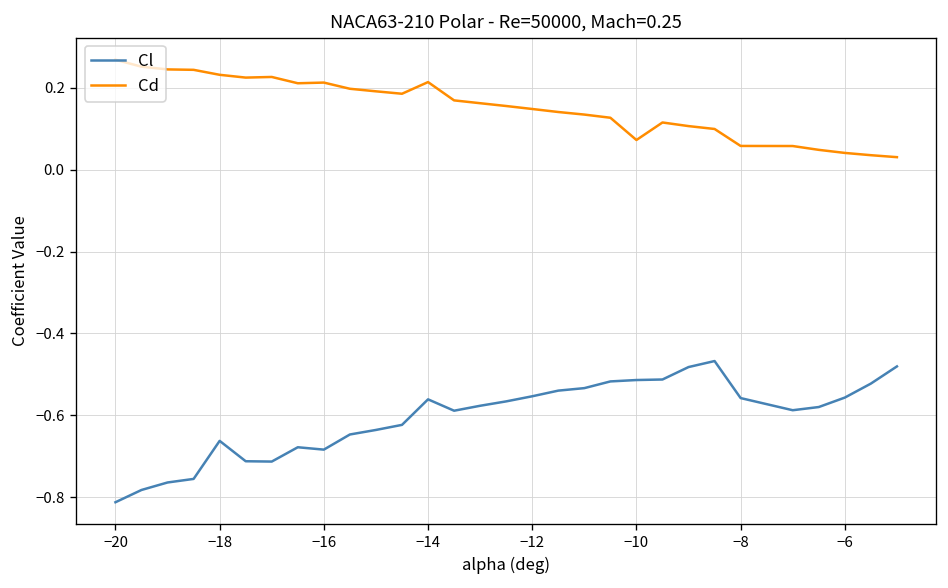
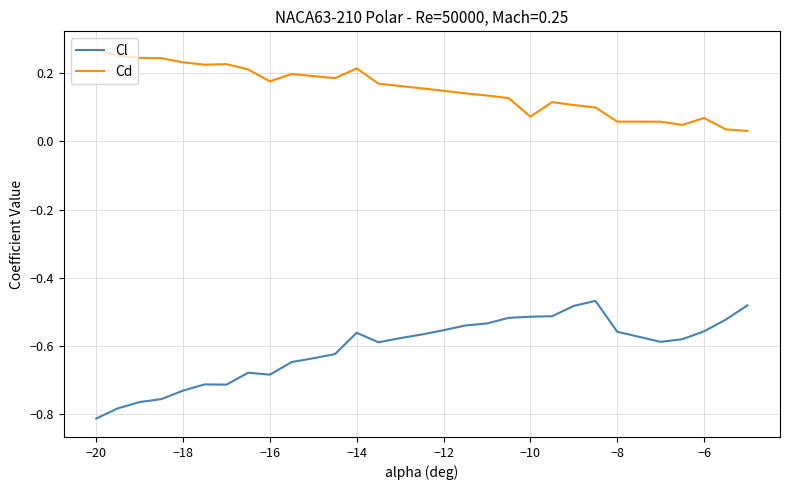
  {
    "Cl": {
      "−20": -0.81,
-     "−18": -0.66,
+     "−18": -0.73,
      "−16": -0.68,
      "−14": -0.56,
      "−12": -0.55,
      "−10": -0.51,
      "−8": -0.56,
      "−6": -0.56
    },
    "Cd": {
      "−18": 0.23,
-     "−16": 0.21,
+     "−16": 0.18,
      "−14": 0.21,
      "−12": 0.15,
      "−10": 0.07,
      "−8": 0.06,
-     "−6": 0.04
+     "−6": 0.07
    }
  }
